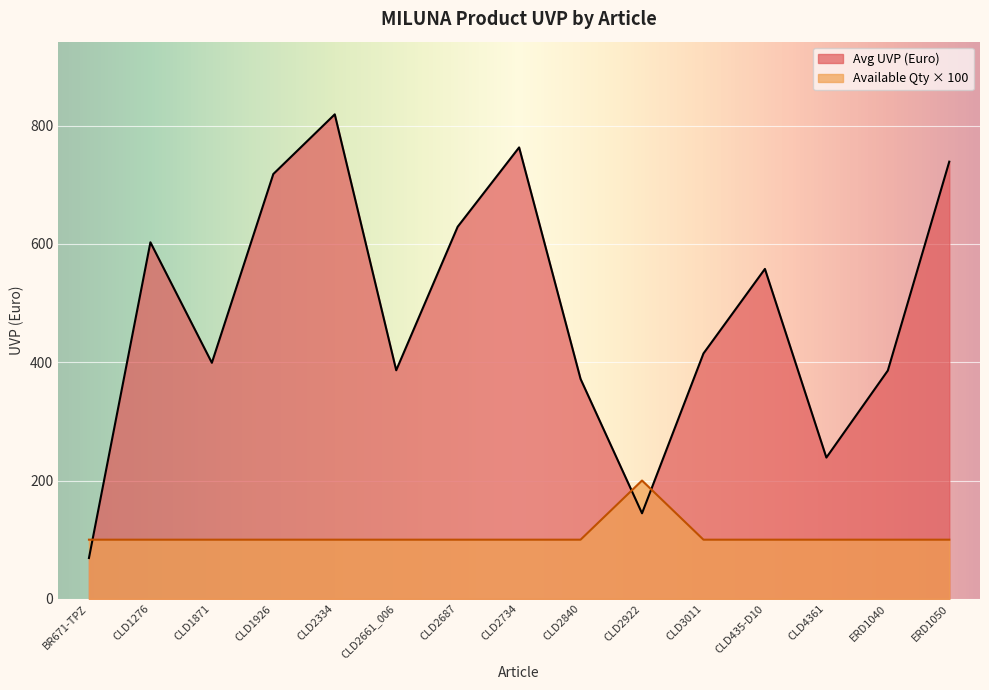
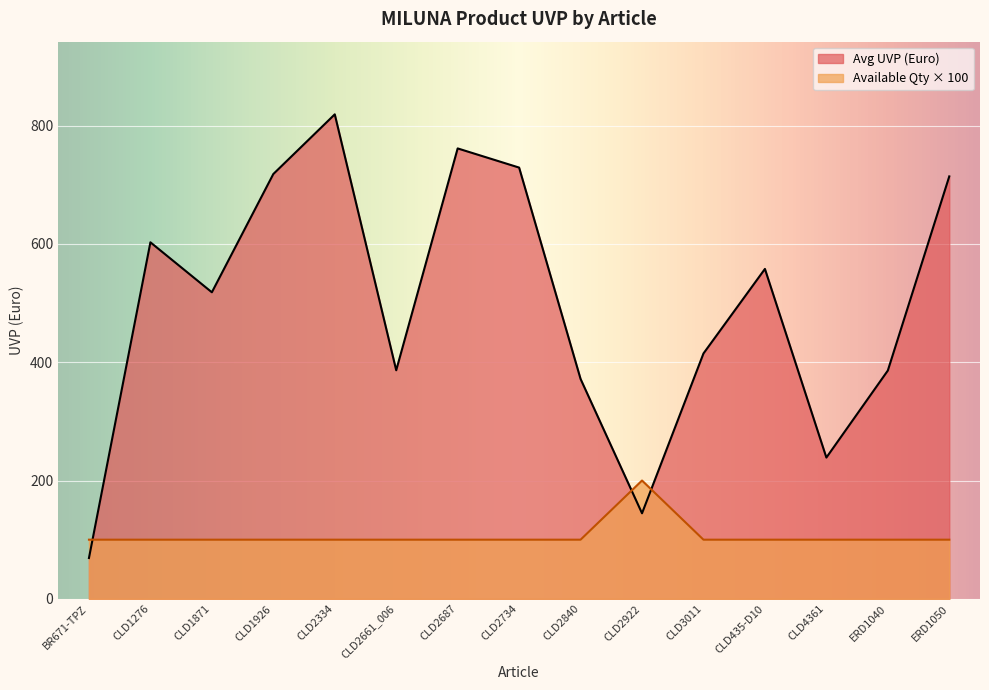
  {
    "Avg UVP (Euro)": {
      "BR671-TPZ": 70,
      "CLD1276": 600,
-     "CLD1871": 400,
+     "CLD1871": 520,
      "CLD1926": 720,
      "CLD2334": 820,
      "CLD2661_006": 390,
-     "CLD2687": 630,
-     "CLD2734": 760,
+     "CLD2687": 760,
+     "CLD2734": 730,
      "CLD2840": 370,
      "CLD2922": 140,
      "CLD3011": 410,
      "CLD435-D10": 560,
      "CLD4361": 240,
      "ERD1040": 390,
-     "ERD1050": 740
+     "ERD1050": 710
    },
    "Available Qty × 100": {
      "BR671-TPZ": 100,
      "CLD1276": 100,
      "CLD1871": 100,
      "CLD1926": 100,
      "CLD2334": 100,
      "CLD2661_006": 100,
      "CLD2687": 100,
      "CLD2734": 100,
      "CLD2840": 100,
      "CLD2922": 200,
      "CLD3011": 100,
      "CLD435-D10": 100,
      "CLD4361": 100,
      "ERD1040": 100,
      "ERD1050": 100
    }
  }
